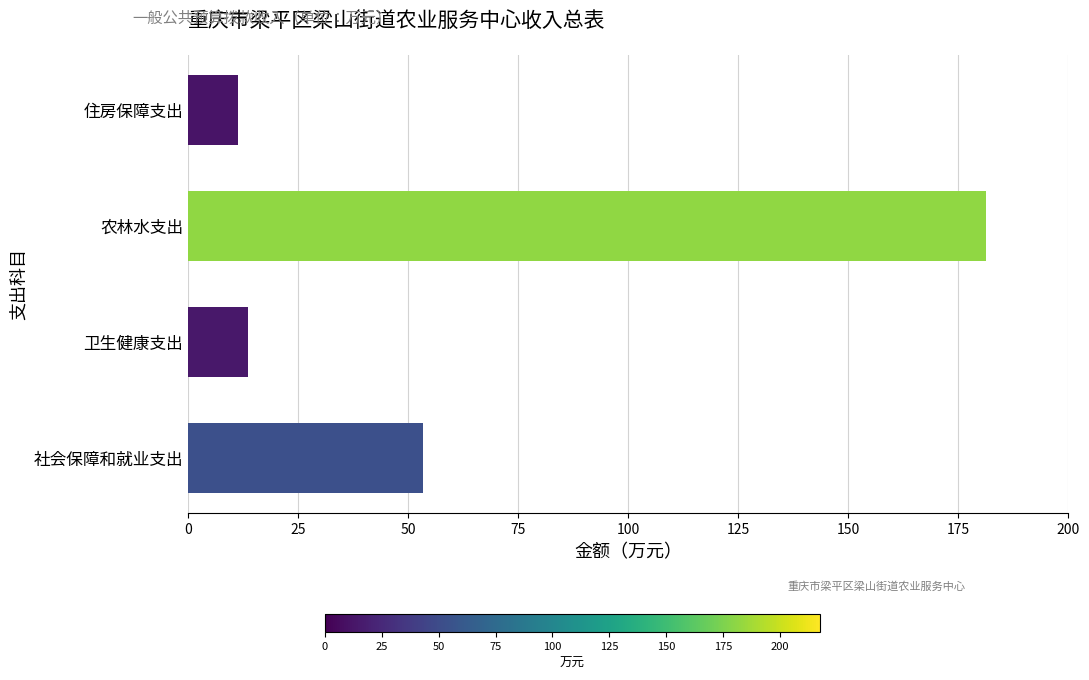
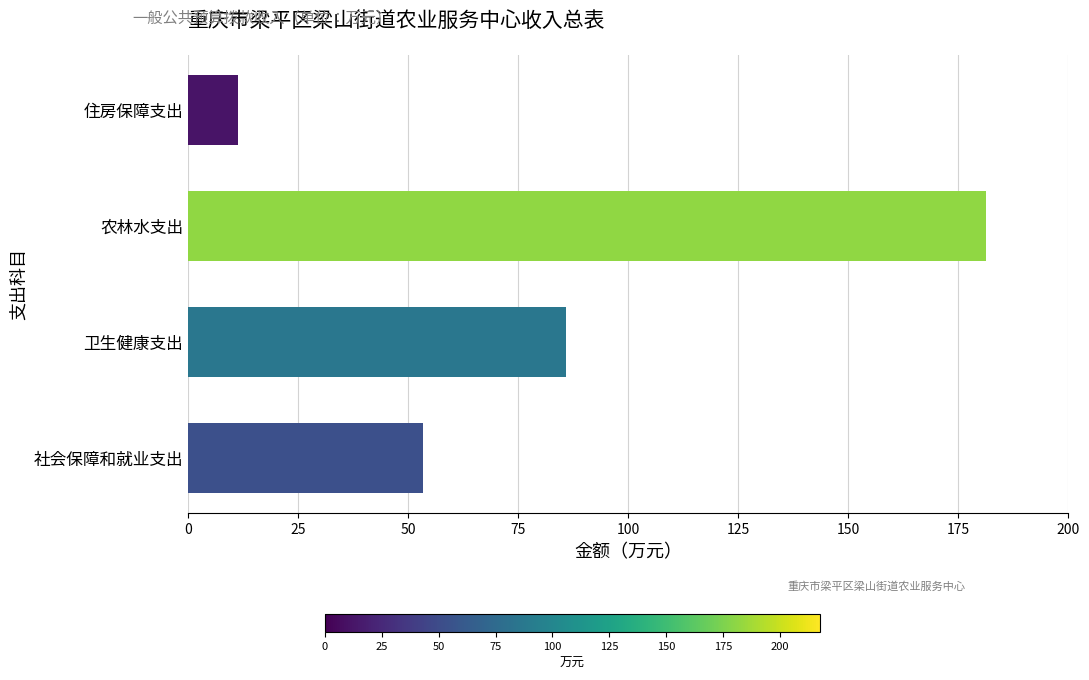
  {
    "住房保障支出": 11,
    "农林水支出": 181,
-   "卫生健康支出": 14,
+   "卫生健康支出": 86,
    "社会保障和就业支出": 53
  }
